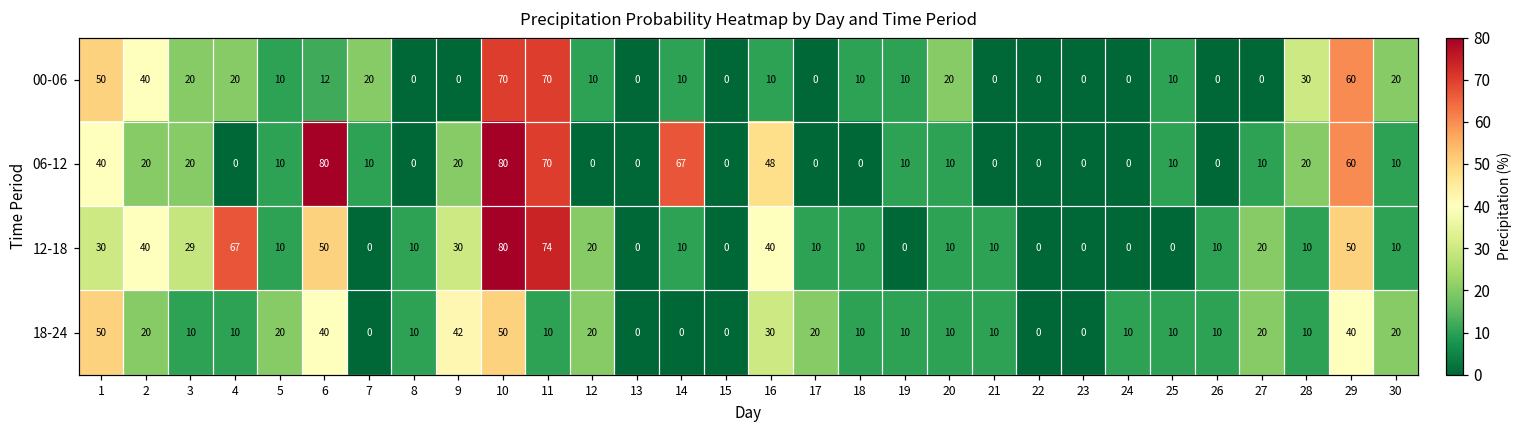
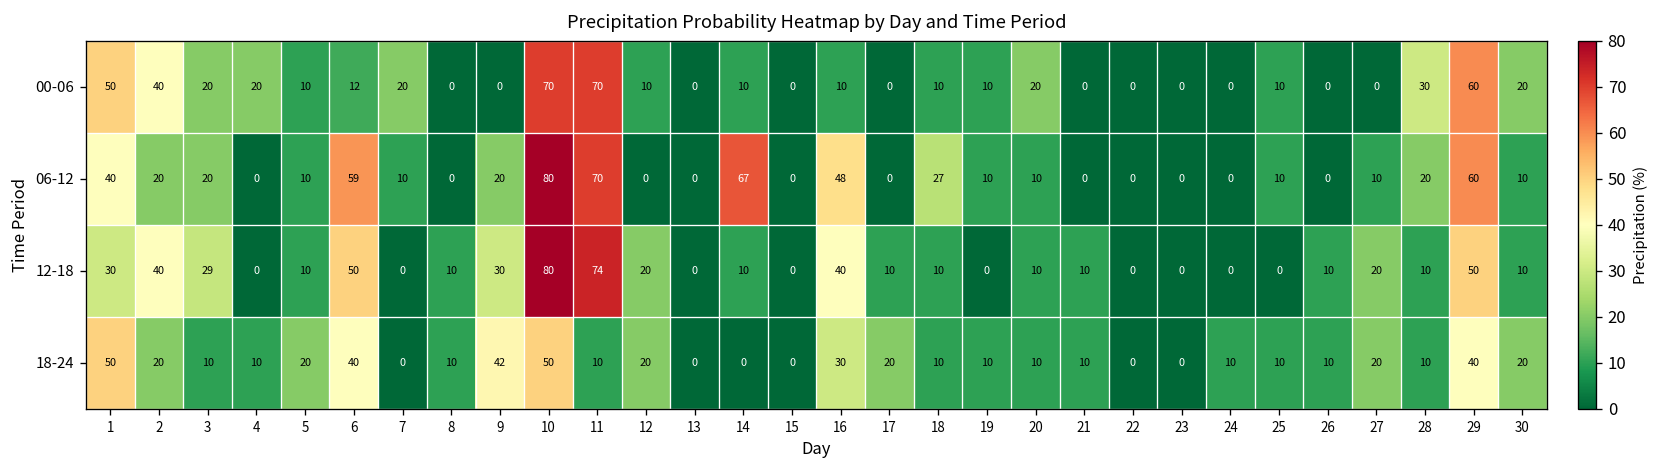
  {
    "00-06": {
      "1": 50,
      "2": 40,
      "3": 20,
      "4": 20,
      "5": 10,
      "6": 12,
      "7": 20,
      "8": 0,
      "9": 0,
      "10": 70,
      "11": 70,
      "12": 10,
      "13": 0,
      "14": 10,
      "15": 0,
      "16": 10,
      "17": 0,
      "18": 10,
      "19": 10,
      "20": 20,
      "21": 0,
      "22": 0,
      "23": 0,
      "24": 0,
      "25": 10,
      "26": 0,
      "27": 0,
      "28": 30,
      "29": 60,
      "30": 20
    },
    "06-12": {
      "1": 40,
      "2": 20,
      "3": 20,
      "4": 0,
      "5": 10,
-     "6": 80,
+     "6": 59,
      "7": 10,
      "8": 0,
      "9": 20,
      "10": 80,
      "11": 70,
      "12": 0,
      "13": 0,
      "14": 67,
      "15": 0,
      "16": 48,
      "17": 0,
-     "18": 0,
+     "18": 27,
      "19": 10,
      "20": 10,
      "21": 0,
      "22": 0,
      "23": 0,
      "24": 0,
      "25": 10,
      "26": 0,
      "27": 10,
      "28": 20,
      "29": 60,
      "30": 10
    },
    "12-18": {
      "1": 30,
      "2": 40,
      "3": 29,
-     "4": 67,
+     "4": 0,
      "5": 10,
      "6": 50,
      "7": 0,
      "8": 10,
      "9": 30,
      "10": 80,
      "11": 74,
      "12": 20,
      "13": 0,
      "14": 10,
      "15": 0,
      "16": 40,
      "17": 10,
      "18": 10,
      "19": 0,
      "20": 10,
      "21": 10,
      "22": 0,
      "23": 0,
      "24": 0,
      "25": 0,
      "26": 10,
      "27": 20,
      "28": 10,
      "29": 50,
      "30": 10
    },
    "18-24": {
      "1": 50,
      "2": 20,
      "3": 10,
      "4": 10,
      "5": 20,
      "6": 40,
      "7": 0,
      "8": 10,
      "9": 42,
      "10": 50,
      "11": 10,
      "12": 20,
      "13": 0,
      "14": 0,
      "15": 0,
      "16": 30,
      "17": 20,
      "18": 10,
      "19": 10,
      "20": 10,
      "21": 10,
      "22": 0,
      "23": 0,
      "24": 10,
      "25": 10,
      "26": 10,
      "27": 20,
      "28": 10,
      "29": 40,
      "30": 20
    }
  }
